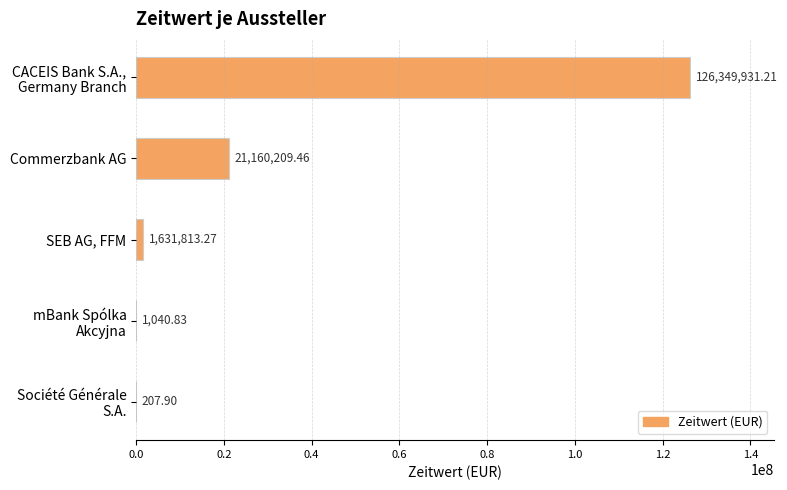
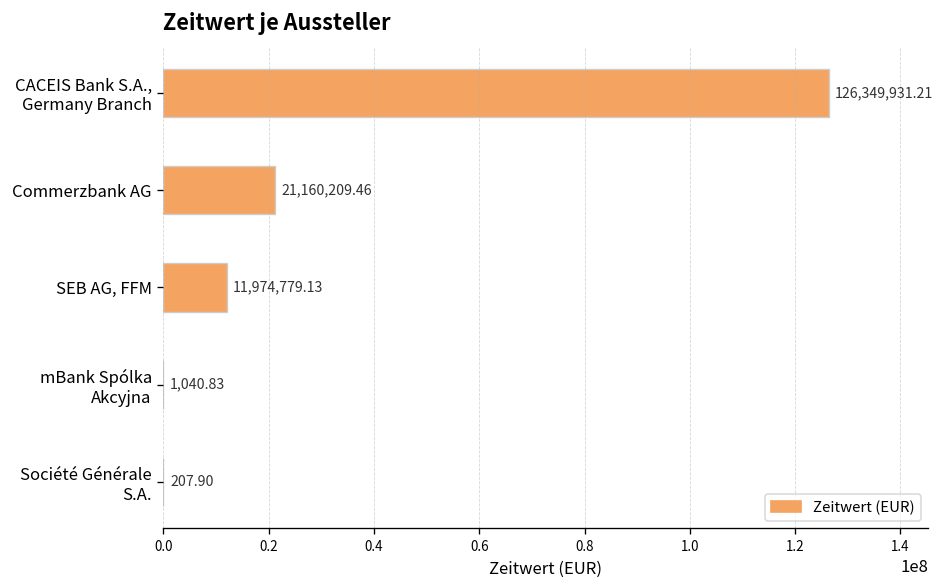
  {
    "CACEIS Bank S.A., Germany Branch": "126,349,931.21",
    "Commerzbank AG": "21,160,209.46",
-   "SEB AG, FFM": "1,631,813.27",
+   "SEB AG, FFM": "11,974,779.13",
    "mBank Spólka Akcyjna": "1,040.83",
    "Société Générale S.A.": "207.90"
  }
